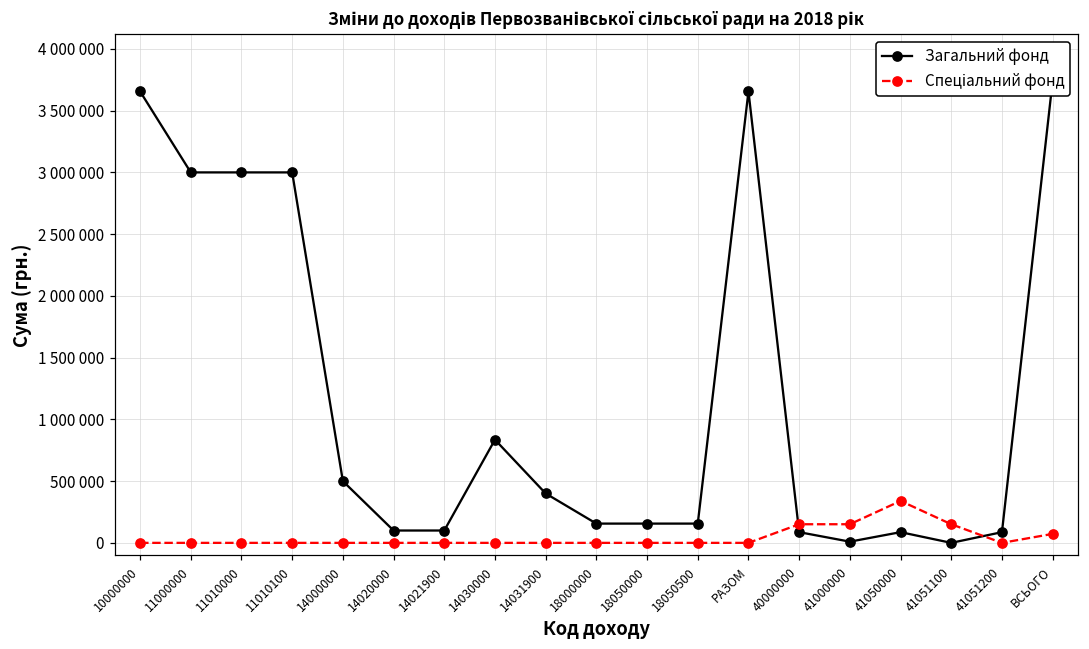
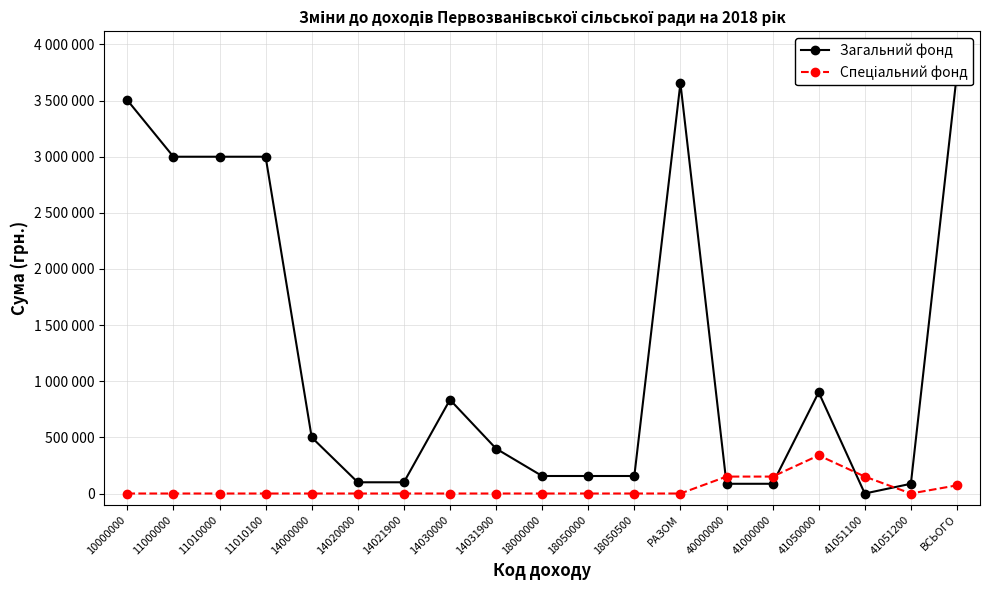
  {
    "Загальний фонд": {
-     "10000000": 3660000,
+     "10000000": 3500000,
      "11000000": 3000000,
      "11010000": 3000000,
      "11010100": 3000000,
      "14000000": 500000,
      "14020000": 100000,
      "14021900": 100000,
      "14030000": 840000,
      "14031900": 400000,
      "18000000": 160000,
      "18050000": 160000,
      "18050500": 160000,
      "РАЗОМ": 3660000,
      "40000000": 90000,
-     "41000000": 10000,
-     "41050000": 90000,
+     "41000000": 90000,
+     "41050000": 900000,
      "41051100": 0,
      "41051200": 90000
    },
    "Спеціальний фонд": {
      "10000000": 0,
      "11000000": 0,
      "11010000": 0,
      "11010100": 0,
      "14000000": 0,
      "14020000": 0,
      "14021900": 0,
      "14030000": 0,
      "14031900": 0,
      "18000000": 0,
      "18050000": 0,
      "18050500": 0,
      "РАЗОМ": 0,
      "40000000": 150000,
      "41000000": 150000,
      "41050000": 340000,
      "41051100": 150000,
      "41051200": 0,
      "ВСЬОГО": 70000
    }
  }
